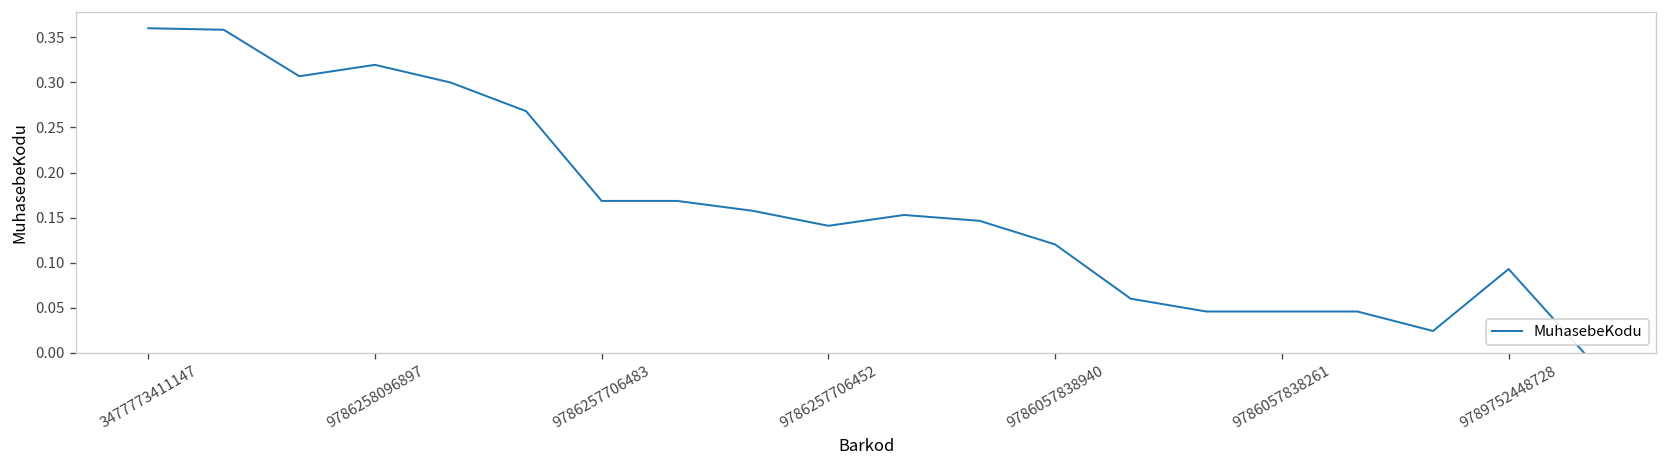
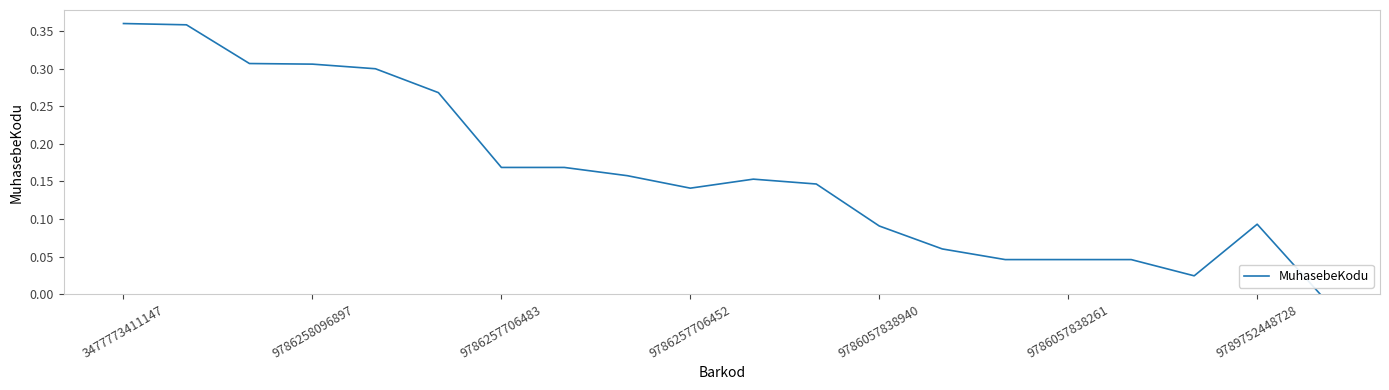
  {
    "3477773411147": 0.36,
-   "9786258096897": 0.32,
+   "9786258096897": 0.31,
    "9786257706483": 0.17,
    "9786257706452": 0.14,
-   "9786057838940": 0.12,
+   "9786057838940": 0.09,
    "9786057838261": 0.05,
    "9789752448728": 0.09
  }
